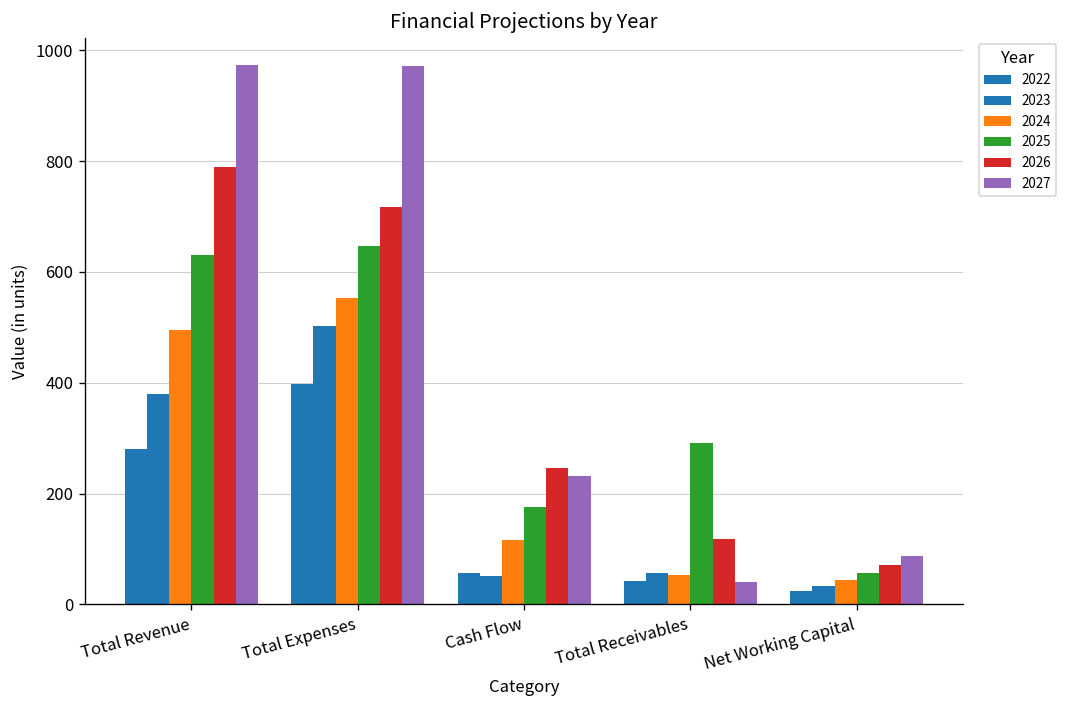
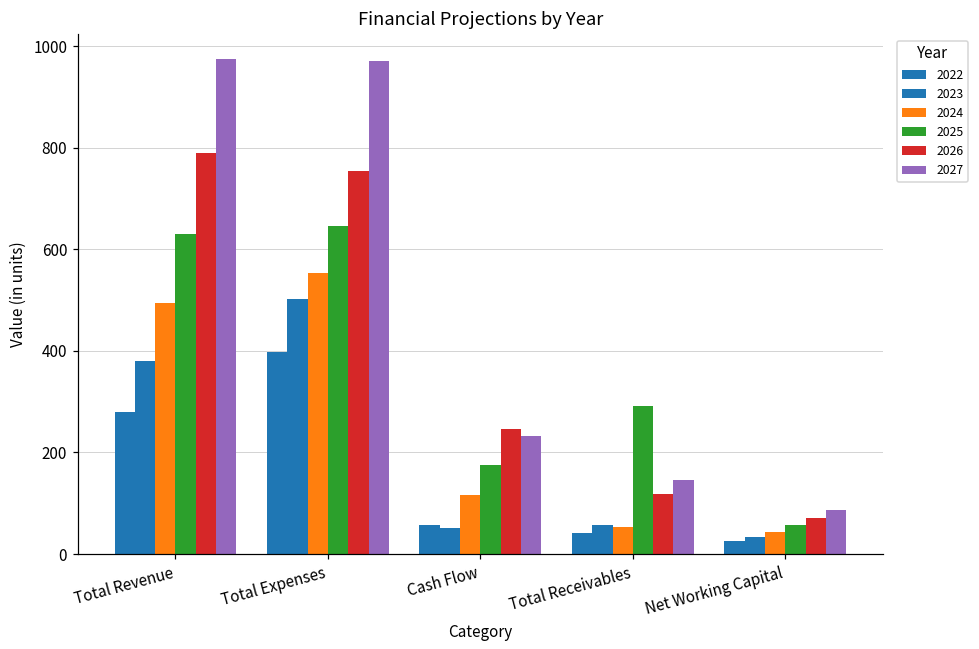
  {
    "2024": {
      "Total Revenue": 490,
      "Total Expenses": 550,
      "Cash Flow": 120,
      "Total Receivables": 50,
      "Net Working Capital": 40
    },
    "2025": {
      "Total Revenue": 630,
      "Total Expenses": 650,
      "Cash Flow": 180,
      "Total Receivables": 290,
      "Net Working Capital": 60
    },
    "2026": {
      "Total Revenue": 790,
-     "Total Expenses": 720,
+     "Total Expenses": 750,
      "Cash Flow": 250,
      "Total Receivables": 120,
      "Net Working Capital": 70
    },
    "2027": {
      "Total Revenue": 970,
      "Total Expenses": 970,
      "Cash Flow": 230,
-     "Total Receivables": 40,
+     "Total Receivables": 150,
      "Net Working Capital": 90
    }
  }
